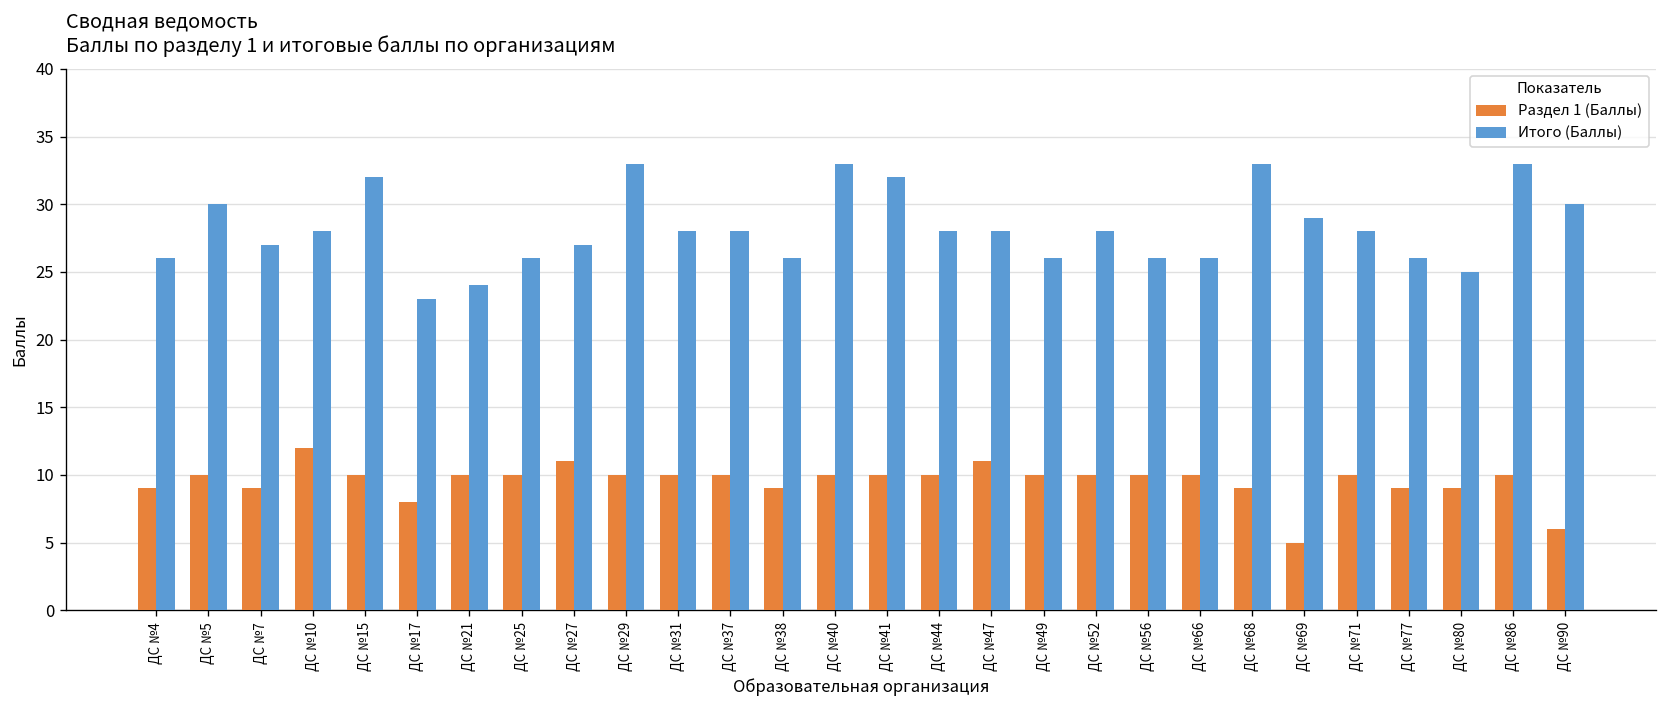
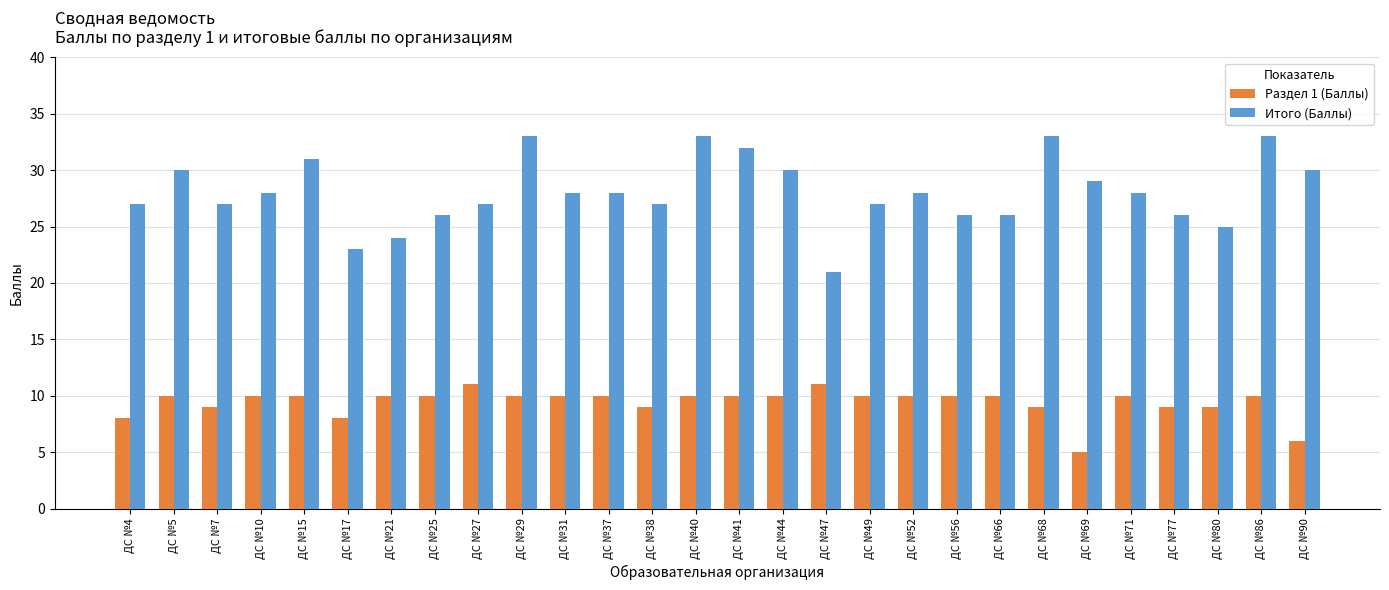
  {
    "Раздел 1 (Баллы)": {
-     "ДС №4": 9,
+     "ДС №4": 8,
      "ДС №5": 10,
      "ДС №7": 9,
-     "ДС №10": 12,
+     "ДС №10": 10,
      "ДС №15": 10,
      "ДС №17": 8,
      "ДС №21": 10,
      "ДС №25": 10,
      "ДС №27": 11,
      "ДС №29": 10,
      "ДС №31": 10,
      "ДС №37": 10,
      "ДС №38": 9,
      "ДС №40": 10,
      "ДС №41": 10,
      "ДС №44": 10,
      "ДС №47": 11,
      "ДС №49": 10,
      "ДС №52": 10,
      "ДС №56": 10,
      "ДС №66": 10,
      "ДС №68": 9,
      "ДС №69": 5,
      "ДС №71": 10,
      "ДС №77": 9,
      "ДС №80": 9,
      "ДС №86": 10,
      "ДС №90": 6
    },
    "Итого (Баллы)": {
-     "ДС №4": 26,
+     "ДС №4": 27,
      "ДС №5": 30,
      "ДС №7": 27,
      "ДС №10": 28,
-     "ДС №15": 32,
+     "ДС №15": 31,
      "ДС №17": 23,
      "ДС №21": 24,
      "ДС №25": 26,
      "ДС №27": 27,
      "ДС №29": 33,
      "ДС №31": 28,
      "ДС №37": 28,
-     "ДС №38": 26,
+     "ДС №38": 27,
      "ДС №40": 33,
      "ДС №41": 32,
-     "ДС №44": 28,
-     "ДС №47": 28,
-     "ДС №49": 26,
+     "ДС №44": 30,
+     "ДС №47": 21,
+     "ДС №49": 27,
      "ДС №52": 28,
      "ДС №56": 26,
      "ДС №66": 26,
      "ДС №68": 33,
      "ДС №69": 29,
      "ДС №71": 28,
      "ДС №77": 26,
      "ДС №80": 25,
      "ДС №86": 33,
      "ДС №90": 30
    }
  }
